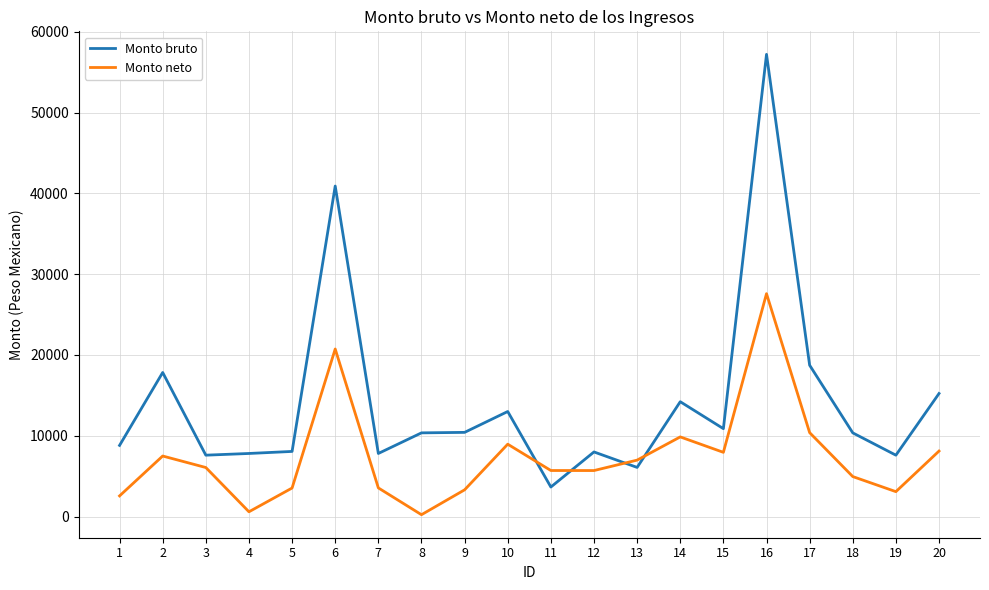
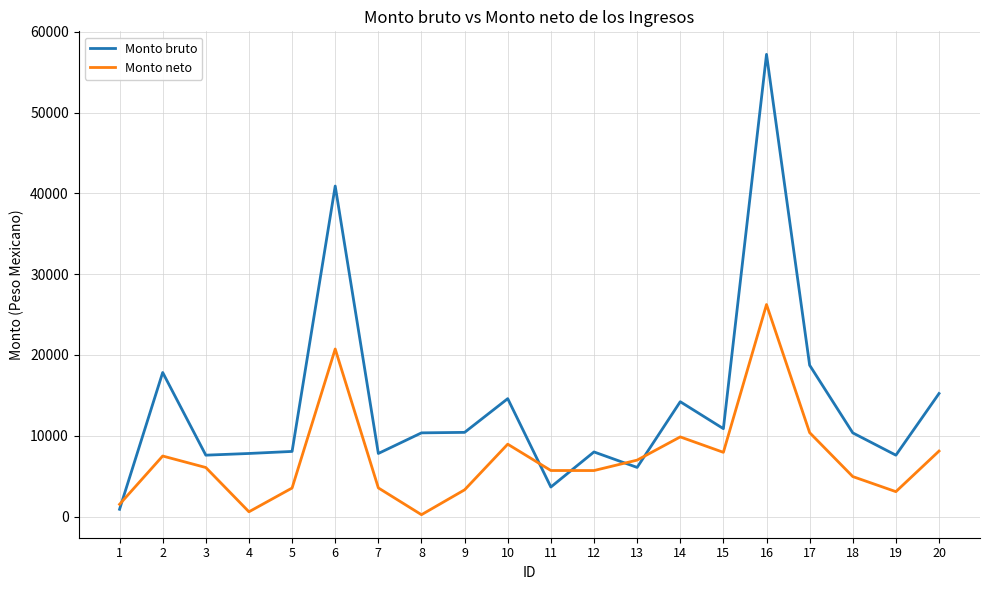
  {
    "Monto bruto": {
-     "1": 9000,
+     "1": 1000,
      "2": 18000,
      "3": 8000,
      "4": 8000,
      "5": 8000,
      "6": 41000,
      "7": 8000,
      "8": 10000,
      "9": 10000,
-     "10": 13000,
+     "10": 15000,
      "11": 4000,
      "12": 8000,
      "13": 6000,
      "14": 14000,
      "15": 11000,
      "16": 57000,
      "17": 19000,
      "18": 10000,
      "19": 8000,
      "20": 15000
    },
    "Monto neto": {
-     "1": 3000,
+     "1": 2000,
      "2": 7000,
      "3": 6000,
      "4": 1000,
      "5": 4000,
      "6": 21000,
      "7": 4000,
      "8": 0,
      "9": 3000,
      "10": 9000,
      "11": 6000,
      "12": 6000,
      "13": 7000,
      "14": 10000,
      "15": 8000,
-     "16": 28000,
+     "16": 26000,
      "17": 10000,
      "18": 5000,
      "19": 3000,
      "20": 8000
    }
  }
